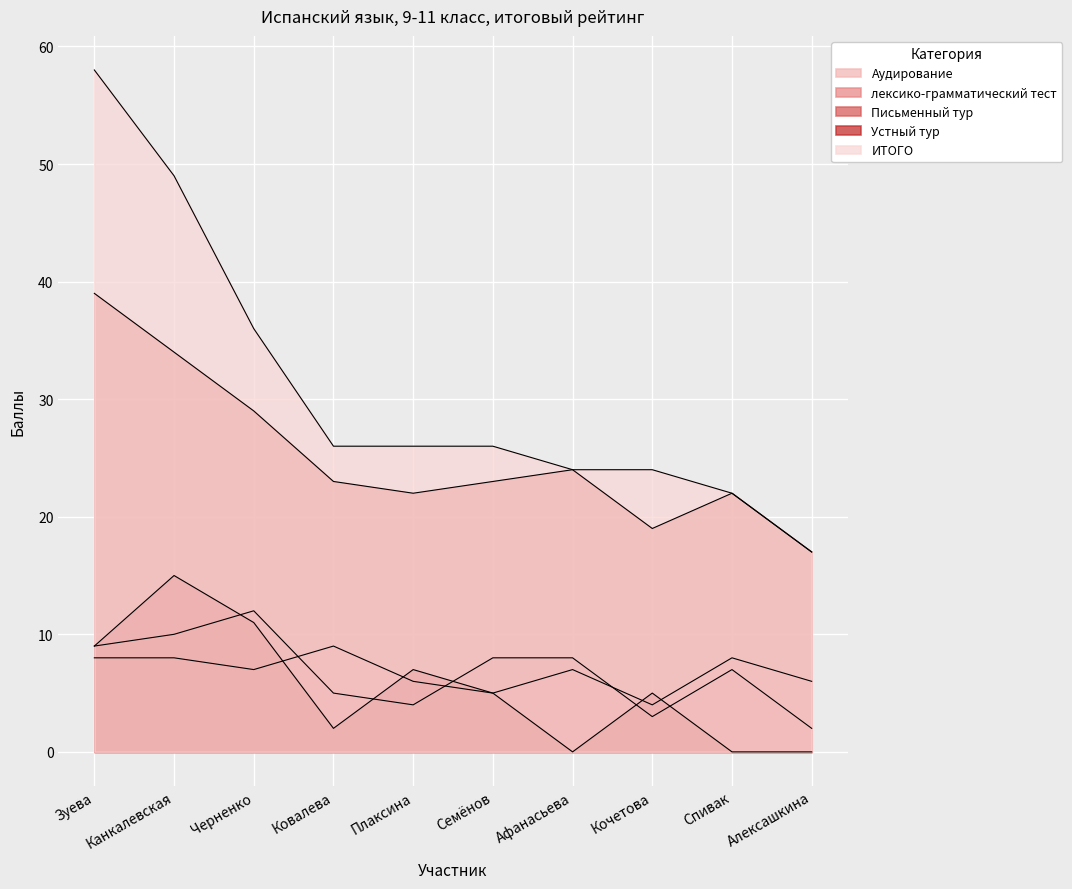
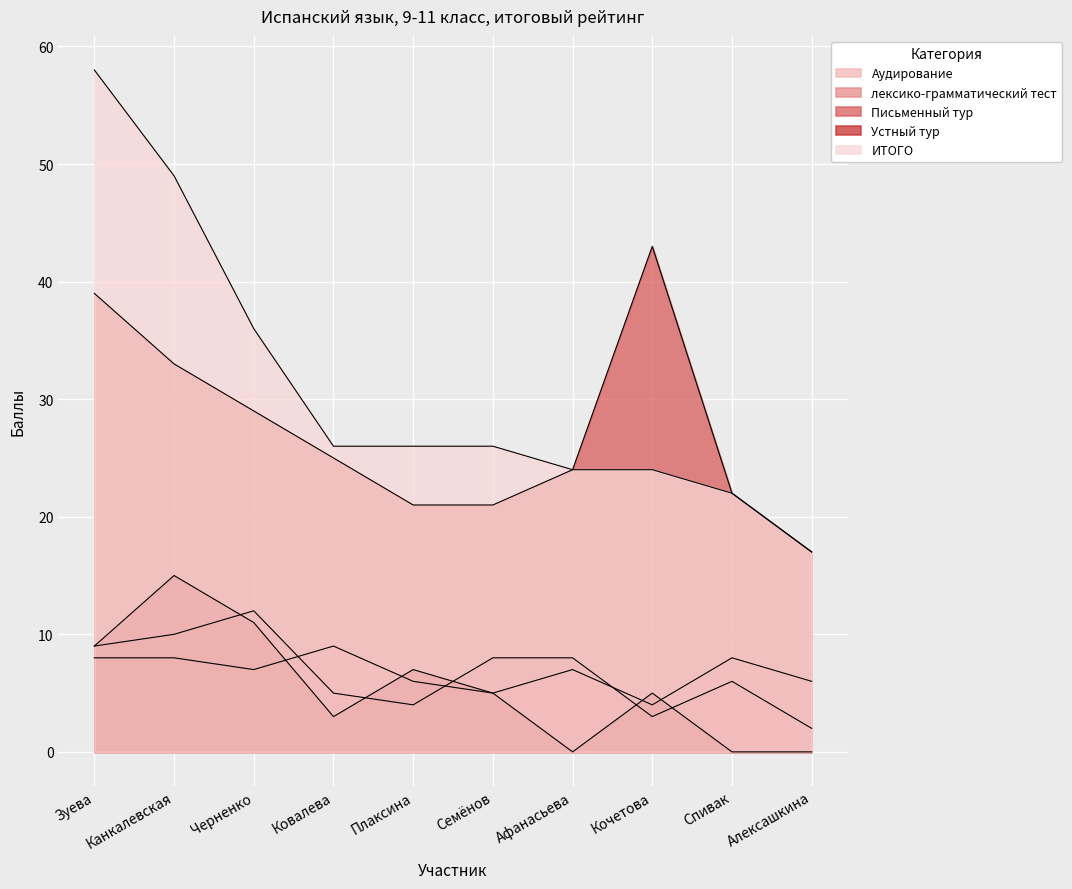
  {
    "лексико-грамматический тест": {
      "Канкалевская": 10,
      "Черненко": 12,
      "Ковалева": 5,
      "Плаксина": 4,
      "Семёнов": 8,
      "Афанасьева": 8,
      "Кочетова": 3,
-     "Спивак": 7,
+     "Спивак": 6,
      "Алексашкина": 2
    },
    "Письменный тур": {
      "Зуева": 39,
-     "Канкалевская": 34,
+     "Канкалевская": 33,
      "Черненко": 29,
-     "Ковалева": 23,
-     "Плаксина": 22,
-     "Семёнов": 23,
-     "Кочетова": 19
+     "Ковалева": 25,
+     "Плаксина": 21,
+     "Семёнов": 21,
+     "Кочетова": 43
    },
    "Устный тур": {
      "Канкалевская": 15,
      "Черненко": 11,
-     "Ковалева": 2,
+     "Ковалева": 3,
      "Плаксина": 7,
      "Афанасьева": 0,
      "Кочетова": 5,
      "Спивак": 0,
      "Алексашкина": 0
    }
  }
